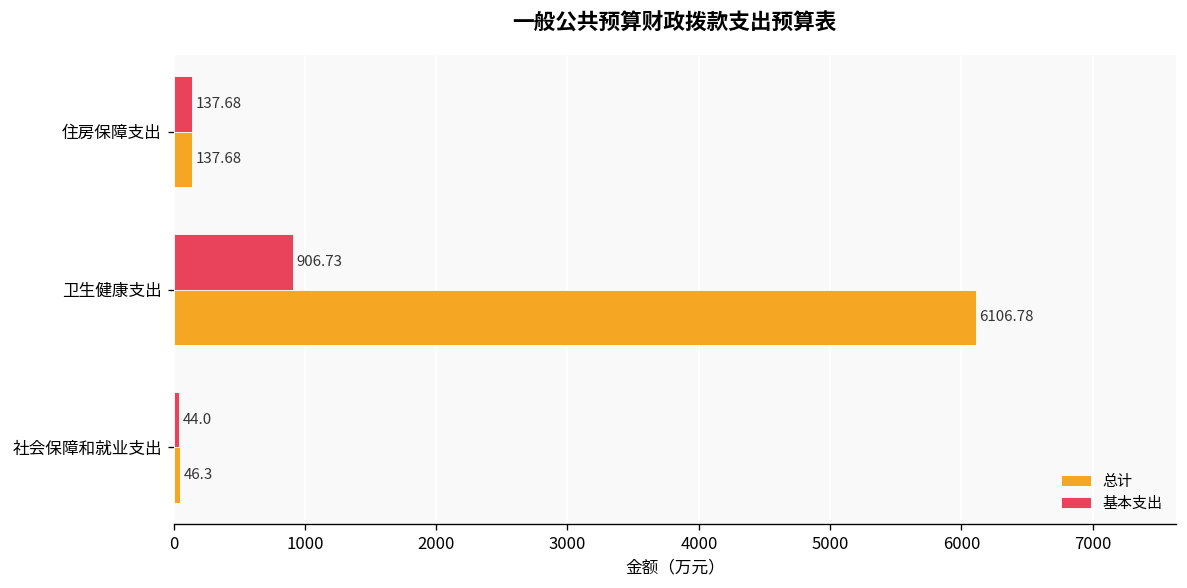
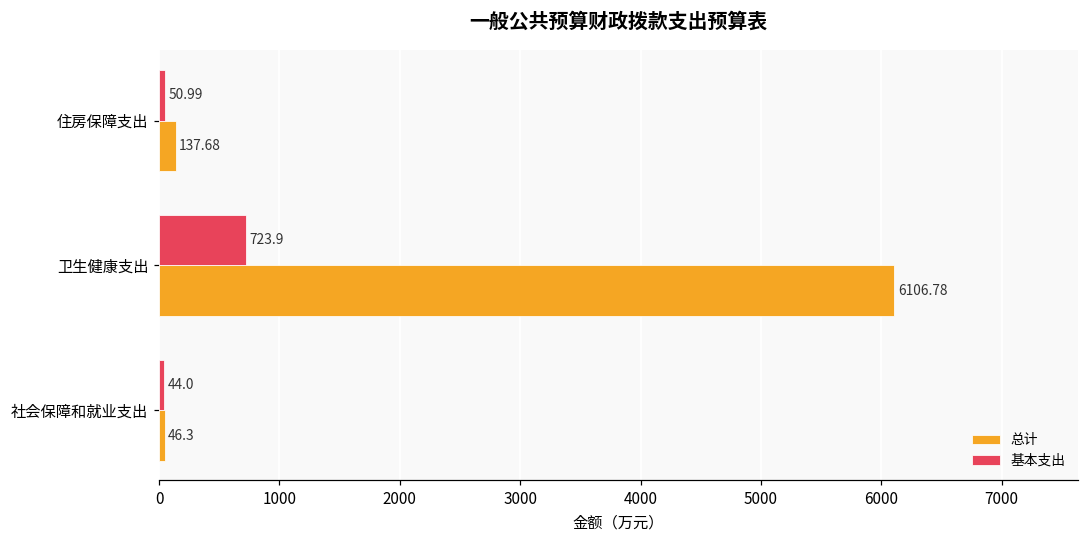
  {
    "总计": {
      "住房保障支出": 137.68,
      "卫生健康支出": 6106.78,
      "社会保障和就业支出": 46.3
    },
    "基本支出": {
-     "住房保障支出": 137.68,
-     "卫生健康支出": 906.73,
+     "住房保障支出": 50.99,
+     "卫生健康支出": 723.9,
      "社会保障和就业支出": 44.0
    }
  }
